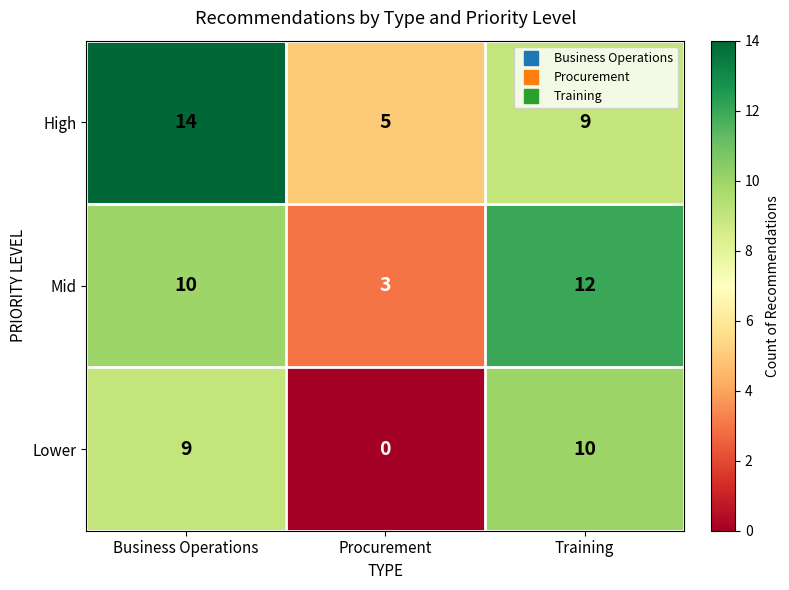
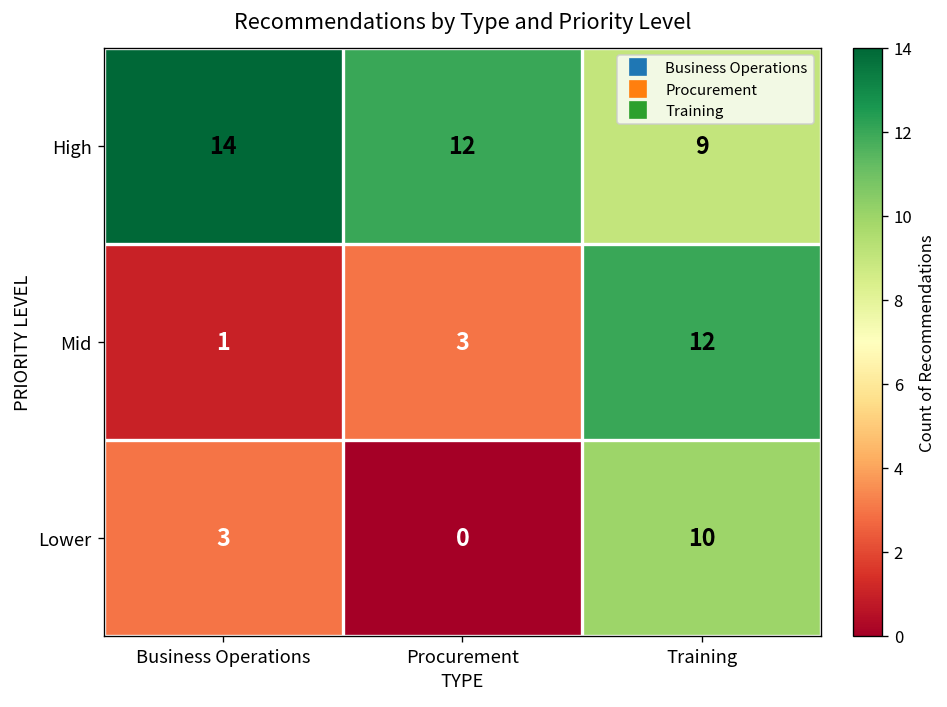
  {
    "High": {
      "Business Operations": 14,
-     "Procurement": 5,
+     "Procurement": 12,
      "Training": 9
    },
    "Mid": {
-     "Business Operations": 10,
+     "Business Operations": 1,
      "Procurement": 3,
      "Training": 12
    },
    "Lower": {
-     "Business Operations": 9,
+     "Business Operations": 3,
      "Procurement": 0,
      "Training": 10
    }
  }
